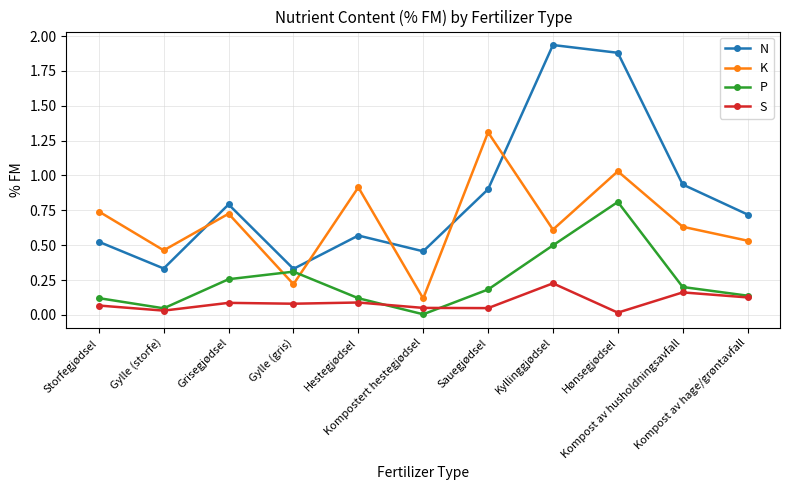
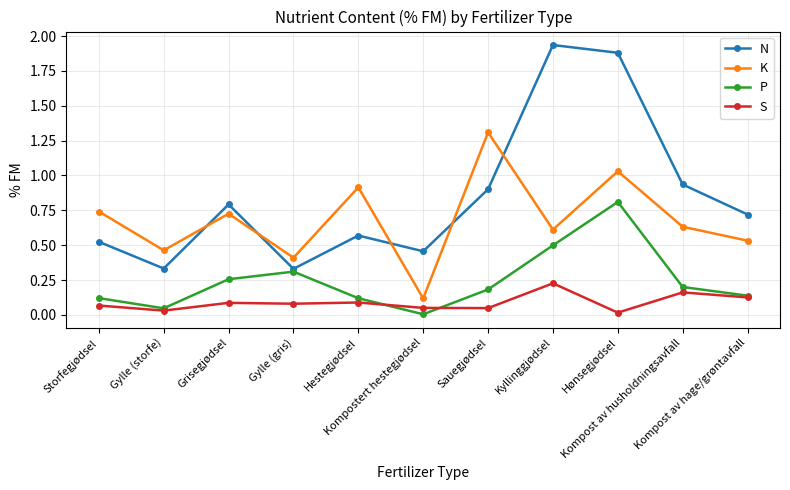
  {
    "N": {
      "Storfegjødsel": 0.52,
      "Gylle (storfe)": 0.33,
      "Grisegjødsel": 0.79,
      "Gylle (gris)": 0.33,
      "Hestegjødsel": 0.57,
      "Kompostert hestegjødsel": 0.46,
      "Sauegjødsel": 0.90,
      "Kyllinggjødsel": 1.94,
      "Hønsegjødsel": 1.88,
      "Kompost av husholdningsavfall": 0.94,
      "Kompost av hage/grøntavfall": 0.72
    },
    "K": {
      "Storfegjødsel": 0.74,
      "Gylle (storfe)": 0.46,
      "Grisegjødsel": 0.73,
-     "Gylle (gris)": 0.22,
+     "Gylle (gris)": 0.41,
      "Hestegjødsel": 0.91,
      "Kompostert hestegjødsel": 0.12,
      "Sauegjødsel": 1.31,
      "Kyllinggjødsel": 0.61,
      "Hønsegjødsel": 1.03,
      "Kompost av husholdningsavfall": 0.63,
      "Kompost av hage/grøntavfall": 0.53
    },
    "P": {
      "Storfegjødsel": 0.12,
      "Grisegjødsel": 0.26,
      "Gylle (gris)": 0.31,
      "Hestegjødsel": 0.12,
      "Kompostert hestegjødsel": 0.00,
      "Sauegjødsel": 0.18,
      "Kyllinggjødsel": 0.50,
      "Hønsegjødsel": 0.81,
      "Kompost av husholdningsavfall": 0.20
    },
    "S": {
      "Storfegjødsel": 0.07,
      "Grisegjødsel": 0.09,
      "Gylle (gris)": 0.08,
      "Hestegjødsel": 0.09,
      "Kompostert hestegjødsel": 0.05,
      "Sauegjødsel": 0.05,
      "Kyllinggjødsel": 0.23,
      "Hønsegjødsel": 0.02,
      "Kompost av husholdningsavfall": 0.16
    }
  }
